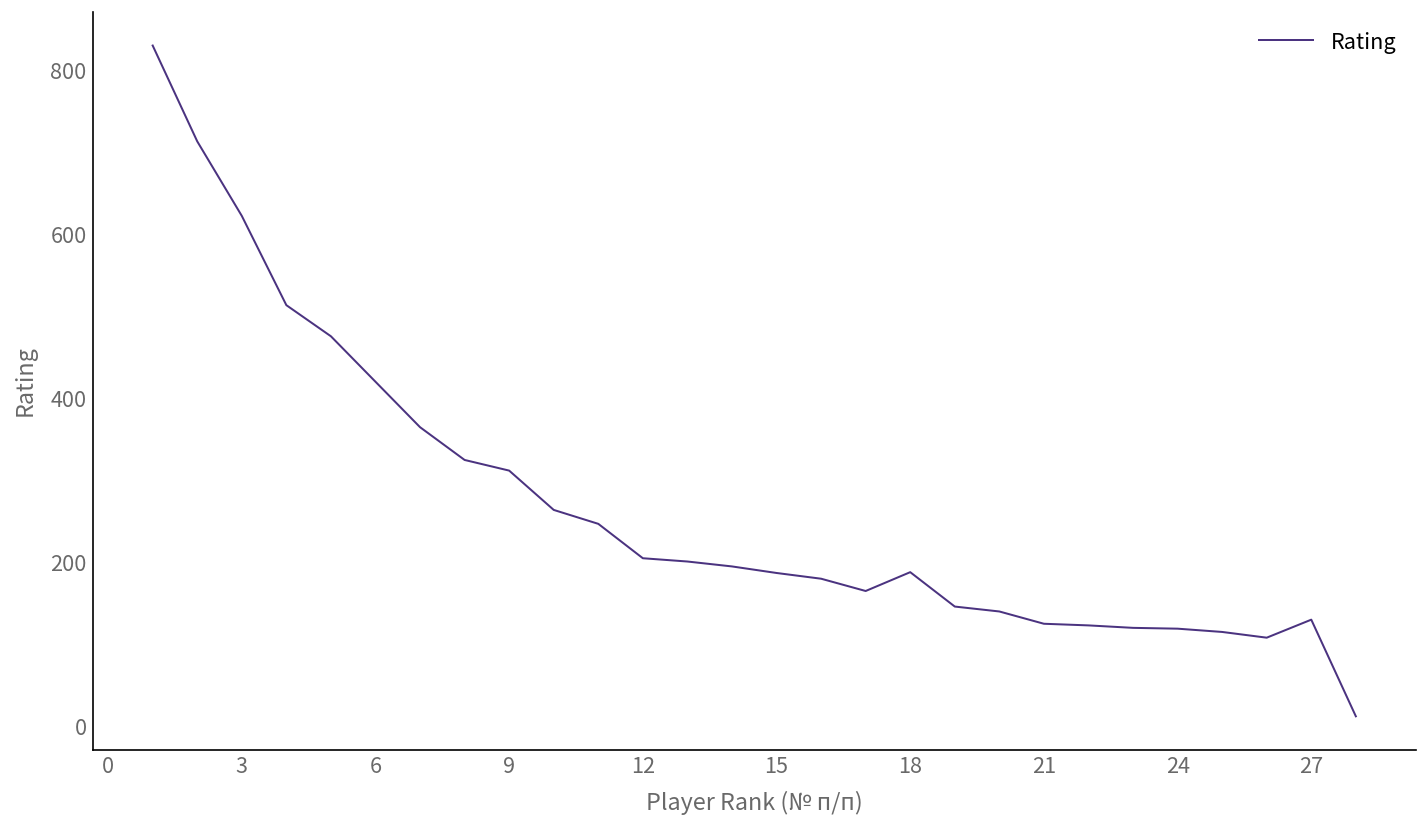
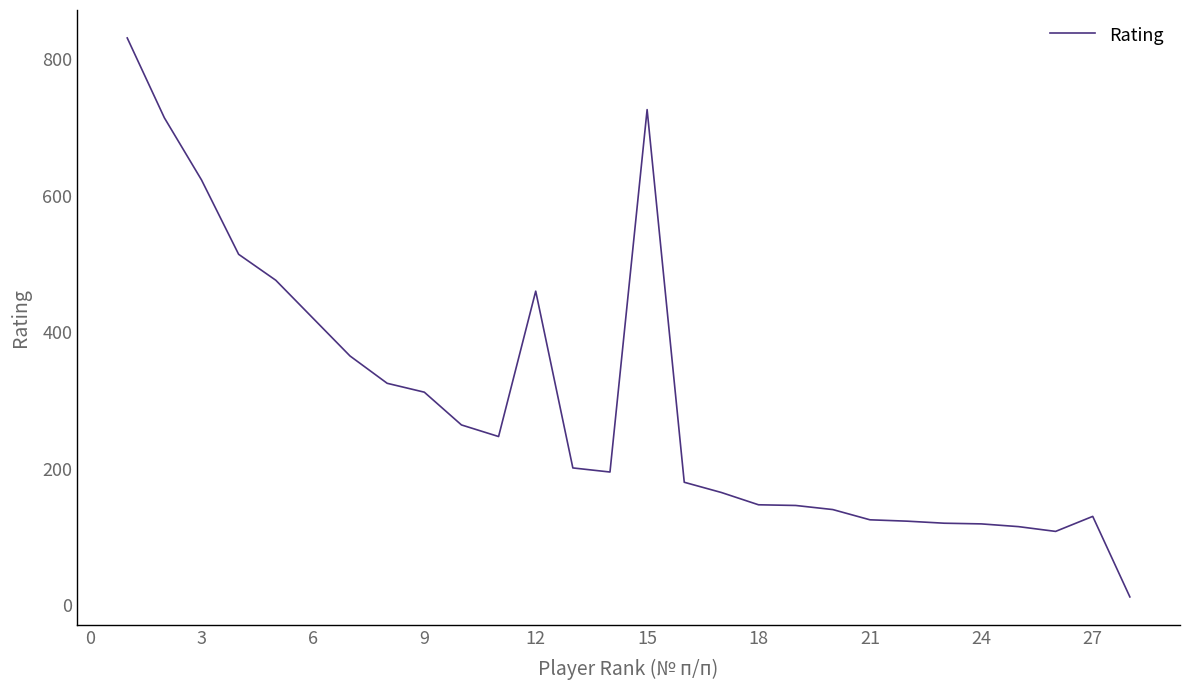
  {
    "3": 620,
    "9": 310,
-   "12": 210,
-   "15": 190,
-   "18": 190,
+   "12": 460,
+   "15": 730,
+   "18": 150,
    "21": 130,
    "24": 120,
    "27": 130
  }
